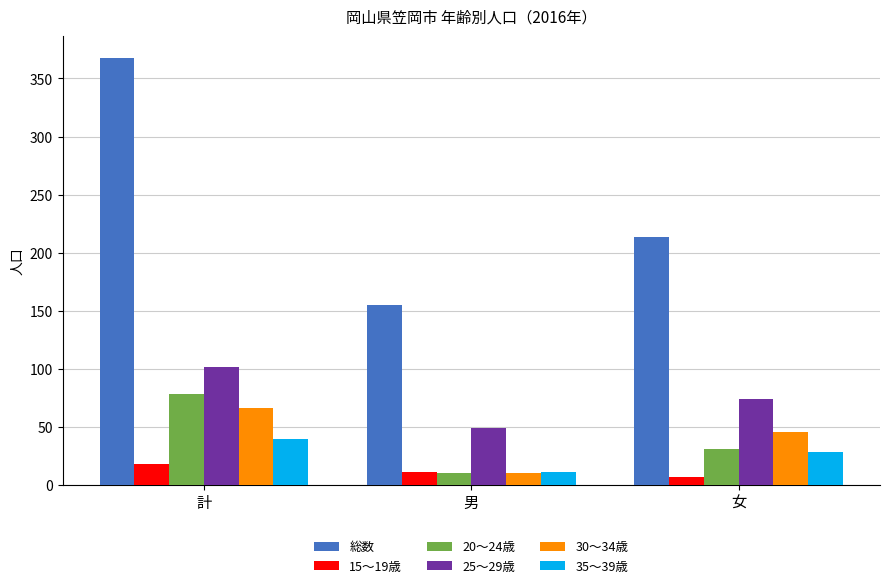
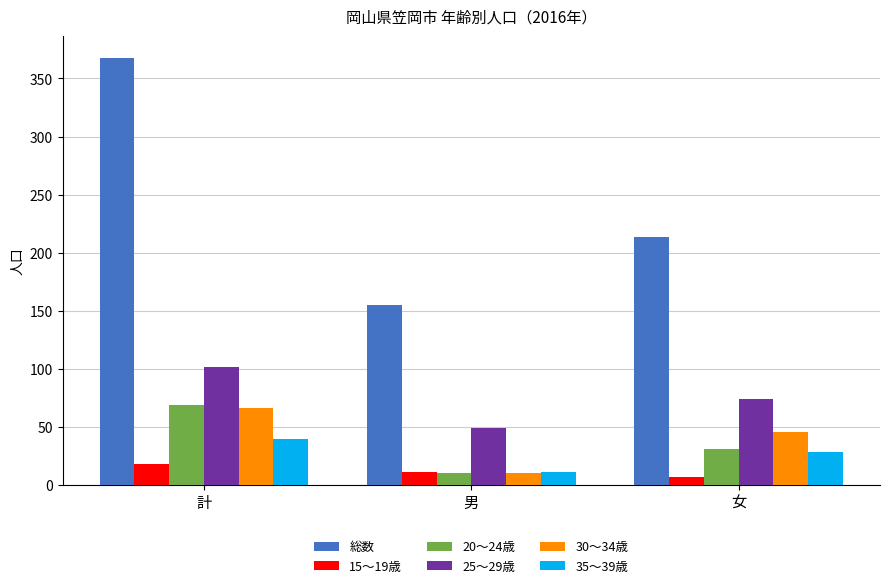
  {
    "総数": {
      "計": 368,
      "男": 155,
      "女": 213
    },
    "15～19歳": {
      "計": 18,
      "男": 11,
      "女": 7
    },
    "20～24歳": {
-     "計": 78,
+     "計": 69,
      "男": 10,
      "女": 31
    },
    "25～29歳": {
      "計": 101,
      "男": 49,
      "女": 74
    },
    "30～34歳": {
      "計": 66,
      "男": 10,
      "女": 45
    },
    "35～39歳": {
      "計": 39,
      "男": 11,
      "女": 28
    }
  }
